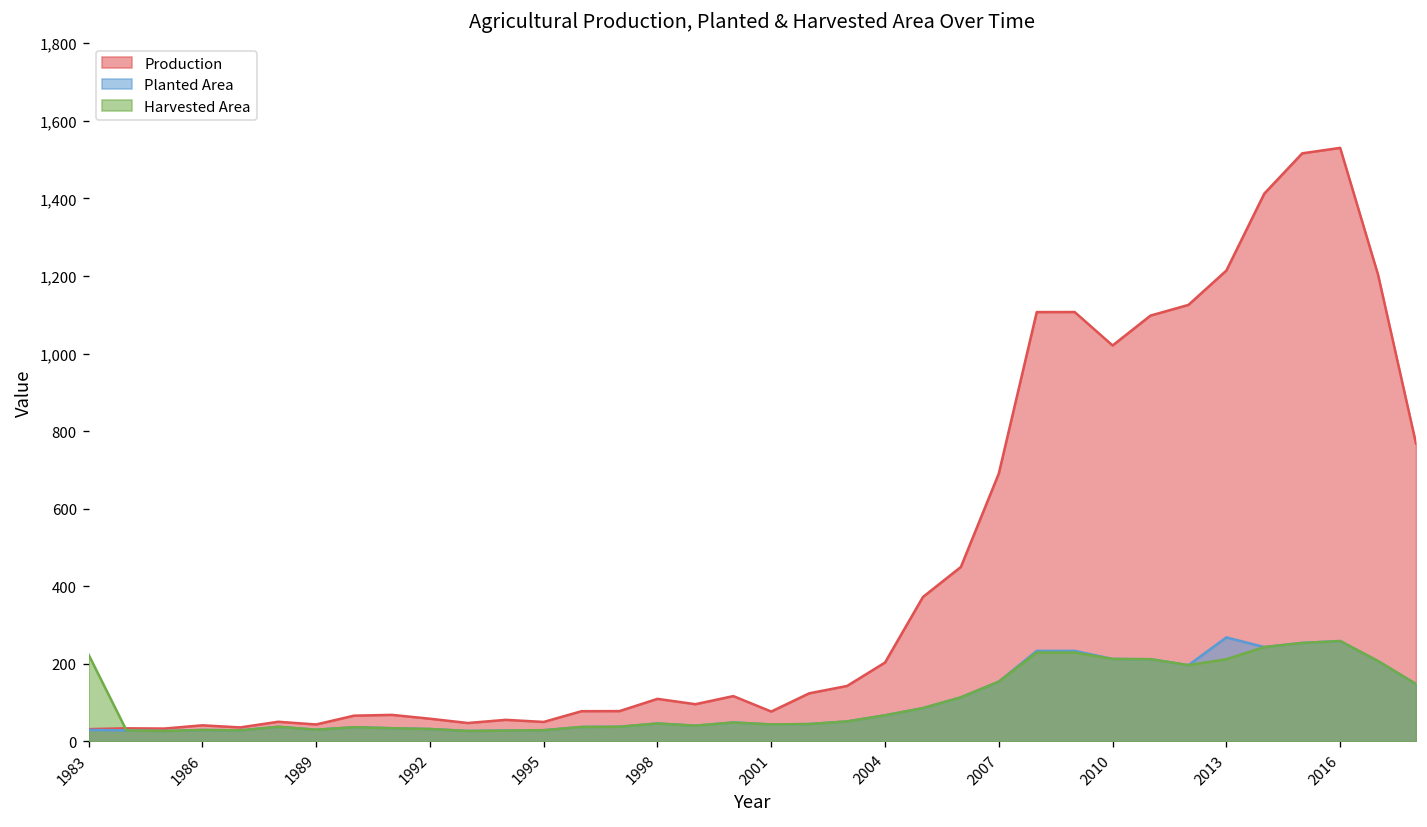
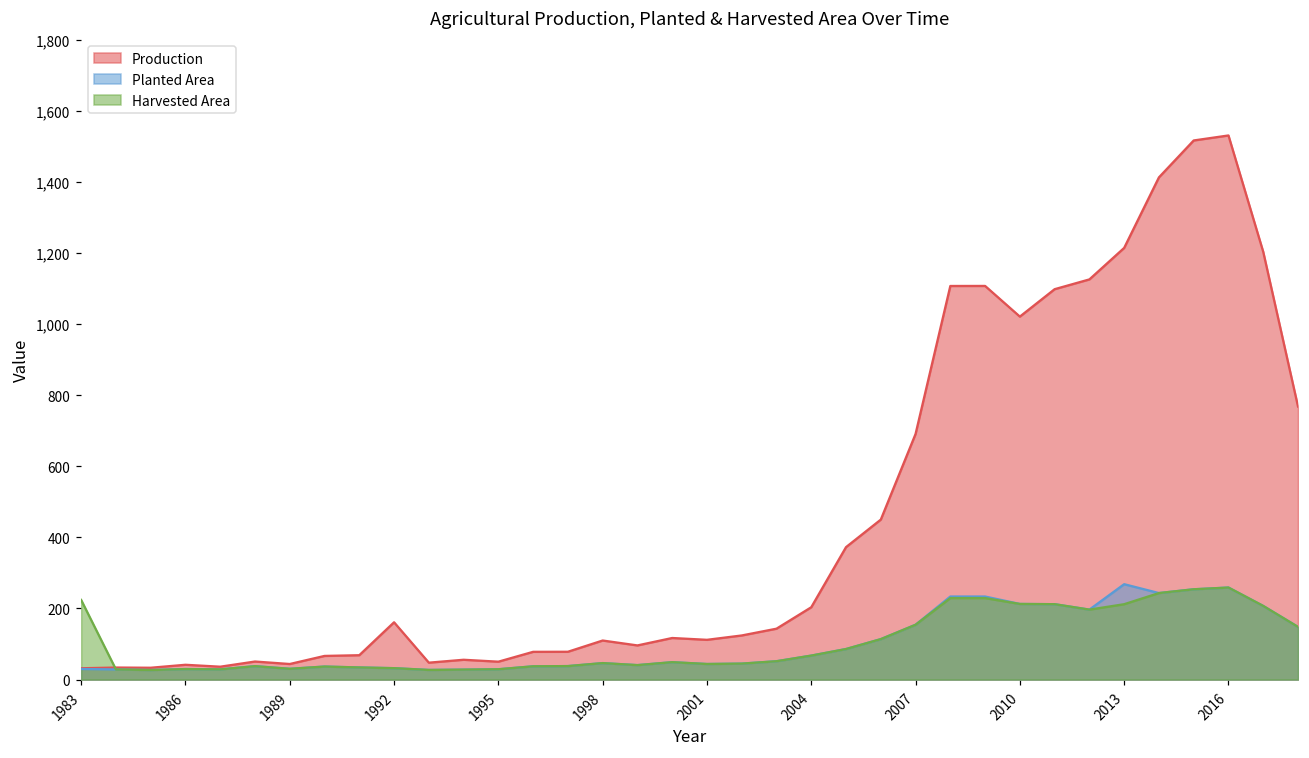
  {
    "Production": {
      "1986": "40",
      "1989": "40",
-     "1992": "60",
+     "1992": "160",
      "1995": "50",
      "1998": "110",
-     "2001": "80",
+     "2001": "110",
      "2004": "200",
      "2007": "690",
      "2010": "1,020",
      "2013": "1,210",
      "2016": "1,530"
    },
    "Planted Area": {
      "2013": "270"
    },
    "Harvested Area": {
      "1983": "220",
      "2013": "210"
    }
  }
